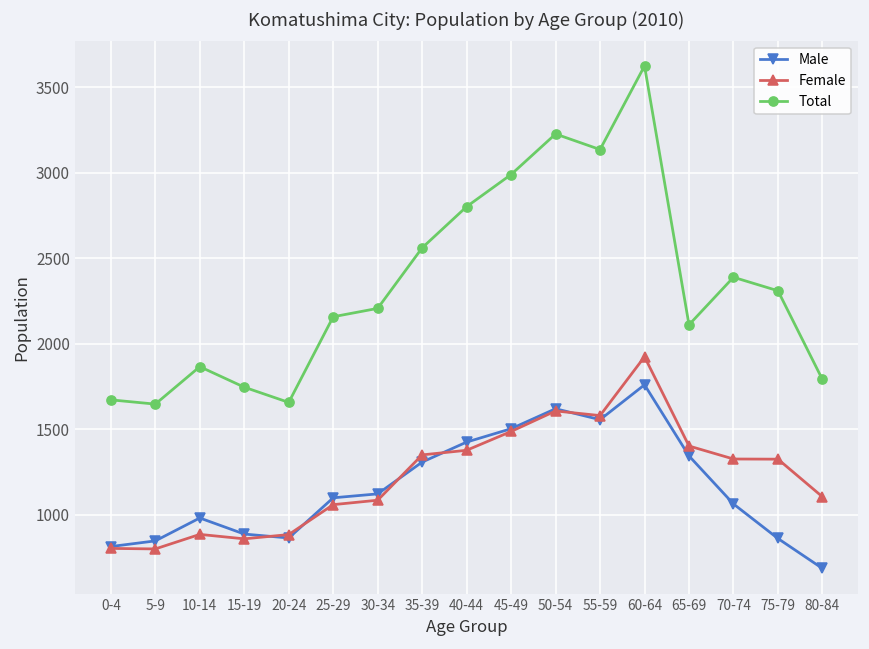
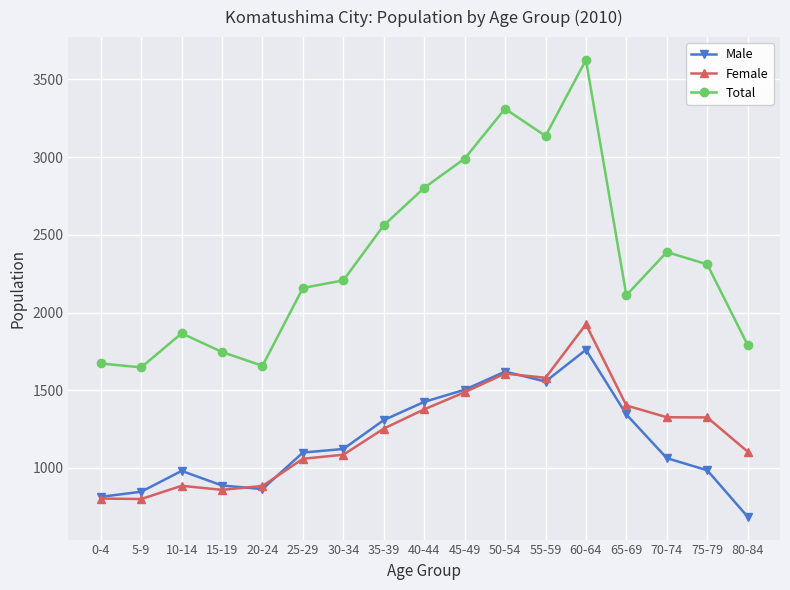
  {
    "Male": {
      "5-9": 850,
      "10-14": 980,
      "15-19": 890,
      "20-24": 860,
      "25-29": 1100,
      "30-34": 1120,
      "35-39": 1310,
      "40-44": 1430,
      "55-59": 1560,
      "60-64": 1760,
      "65-69": 1340,
      "70-74": 1060,
-     "75-79": 860,
+     "75-79": 990,
      "80-84": 690
    },
    "Female": {
      "5-9": 800,
      "10-14": 890,
      "15-19": 860,
      "20-24": 880,
      "25-29": 1060,
      "30-34": 1090,
-     "35-39": 1350,
+     "35-39": 1250,
      "40-44": 1380,
      "55-59": 1580,
      "60-64": 1920,
      "65-69": 1400,
      "70-74": 1330,
      "75-79": 1330,
      "80-84": 1110
    },
    "Total": {
      "0-4": 1670,
      "5-9": 1650,
      "10-14": 1870,
      "15-19": 1750,
      "20-24": 1660,
      "25-29": 2160,
      "30-34": 2210,
      "35-39": 2560,
      "40-44": 2800,
      "45-49": 2990,
-     "50-54": 3230,
+     "50-54": 3310,
      "55-59": 3140,
      "60-64": 3630,
      "65-69": 2110,
      "70-74": 2390,
      "75-79": 2310,
      "80-84": 1790
    }
  }
